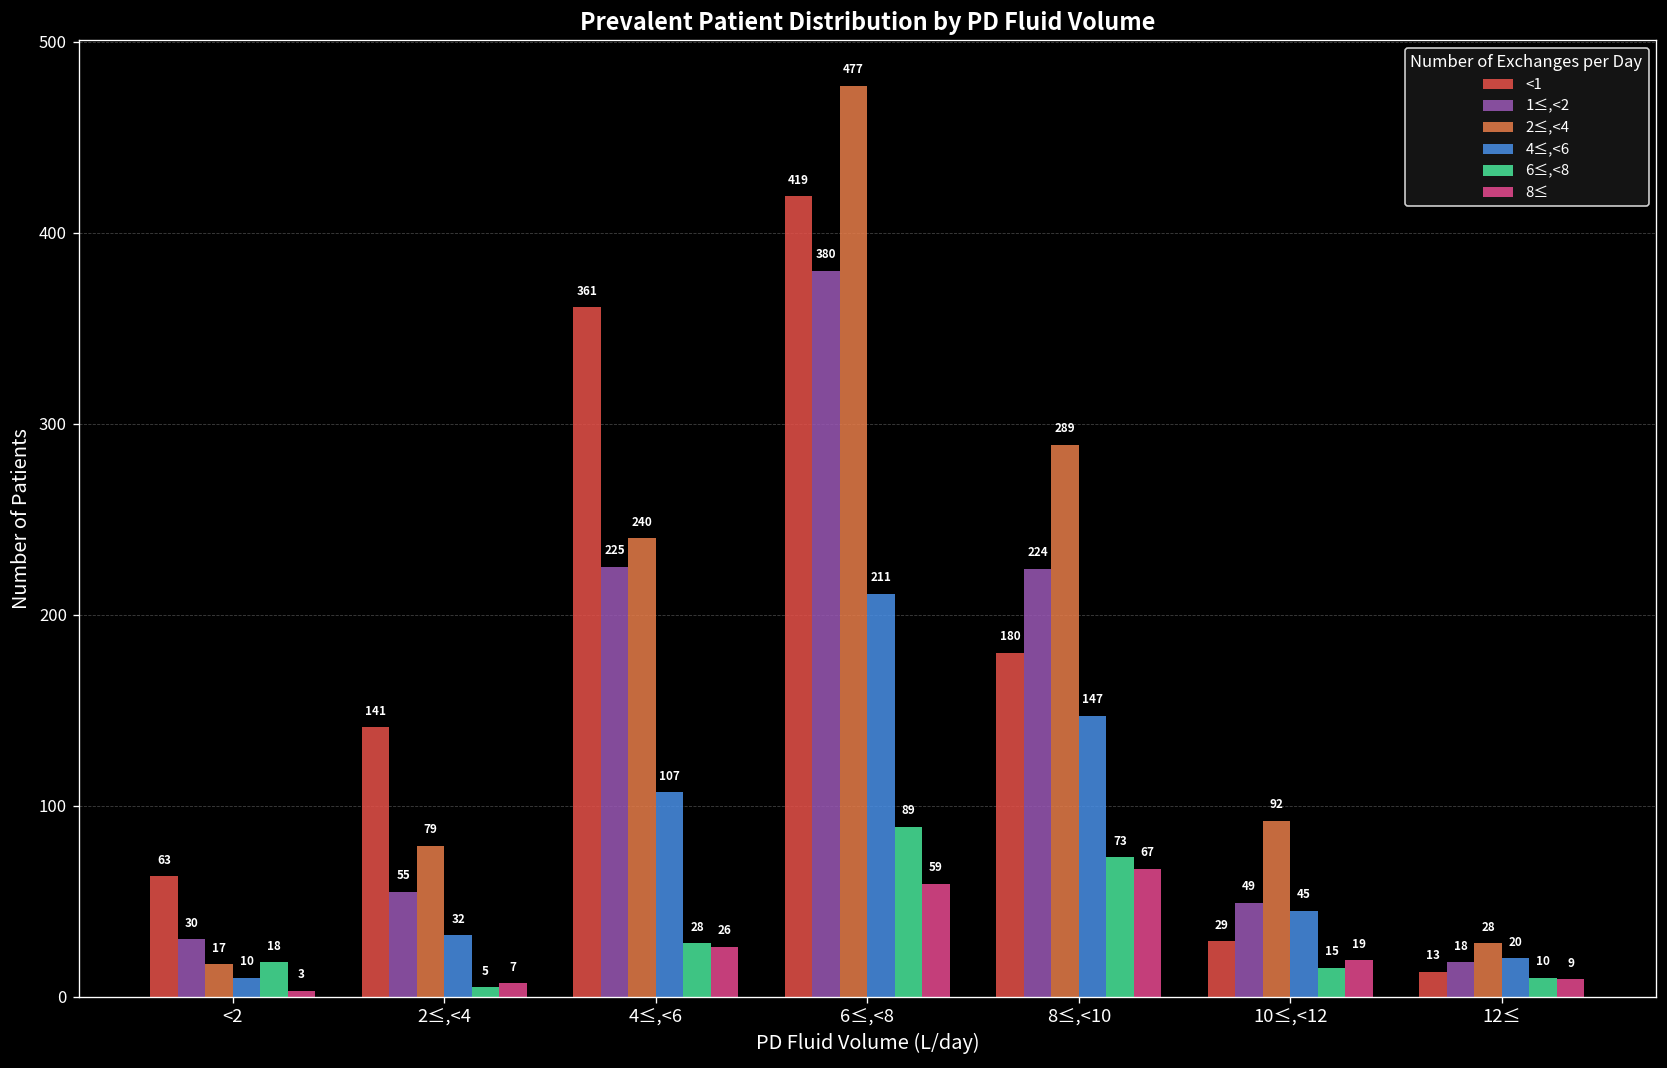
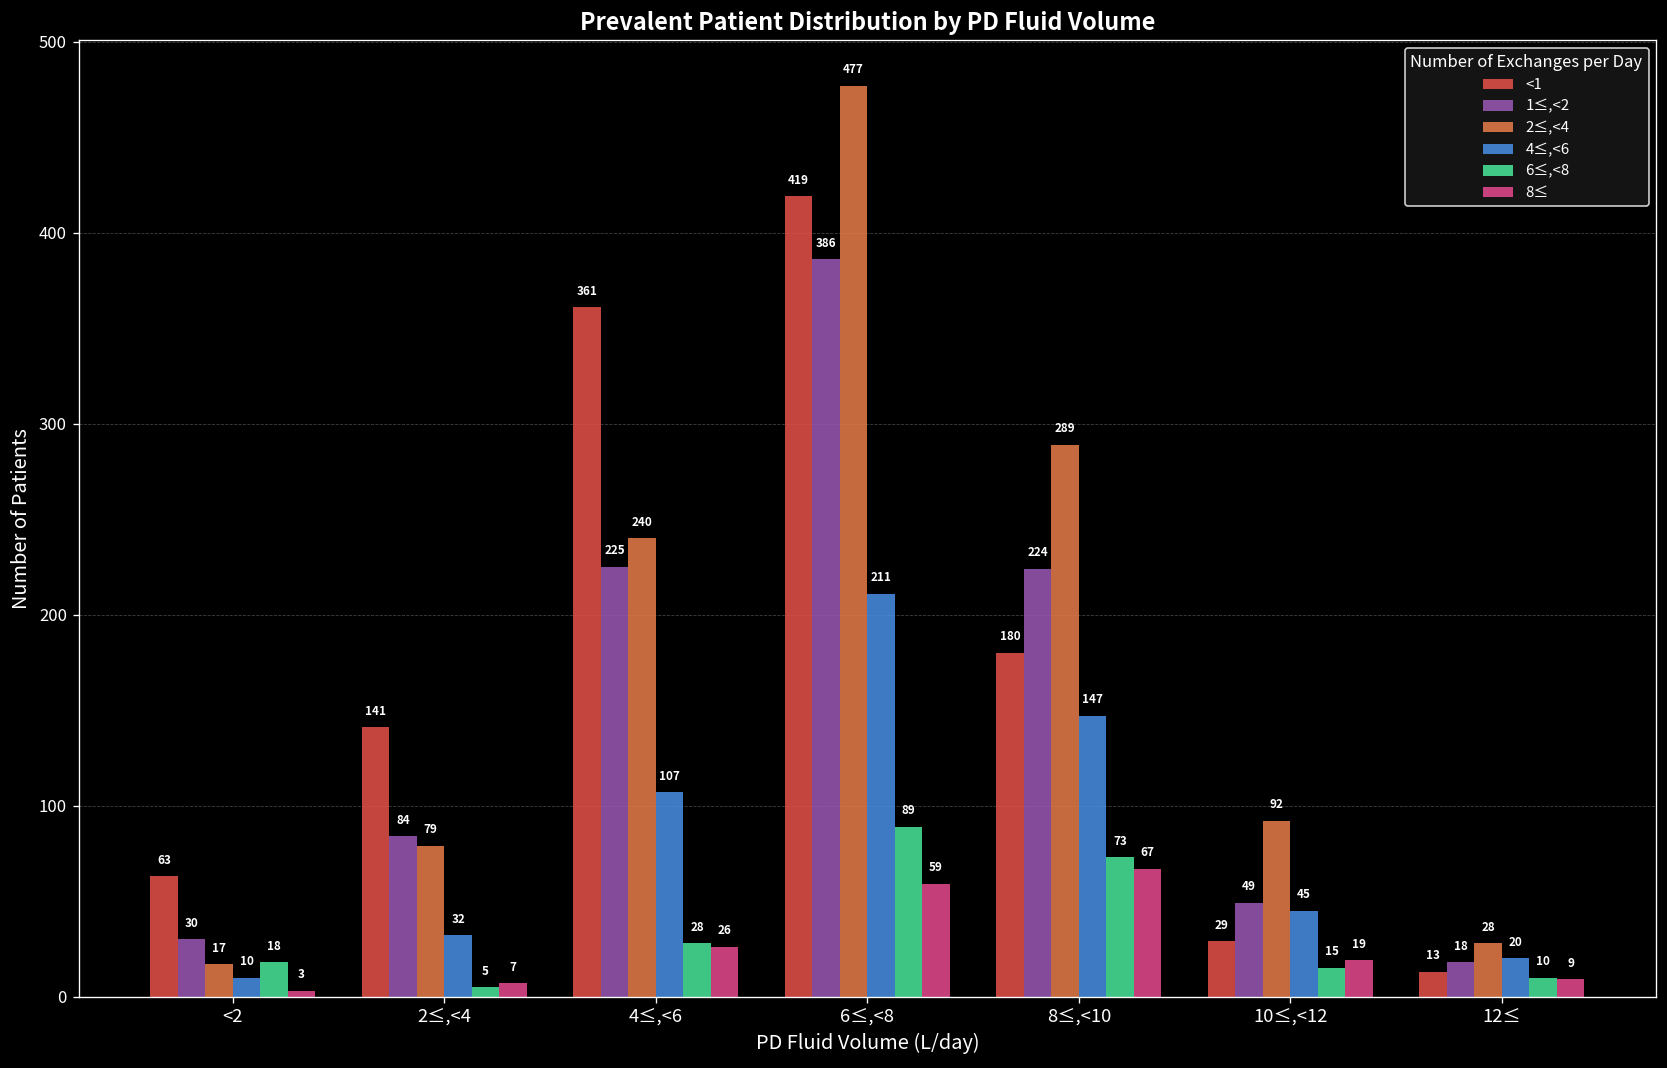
  {
    "1≤,<2": {
      "<2": 30,
-     "2≤,<4": 55,
+     "2≤,<4": 84,
      "4≤,<6": 225,
-     "6≤,<8": 380,
+     "6≤,<8": 386,
      "8≤,<10": 224,
      "10≤,<12": 49,
      "12≤": 18
    },
    "4≤,<6": {
      "<2": 10,
      "2≤,<4": 32,
      "4≤,<6": 107,
      "6≤,<8": 211,
      "8≤,<10": 147,
      "10≤,<12": 45,
      "12≤": 20
    },
    "6≤,<8": {
      "<2": 18,
      "2≤,<4": 5,
      "4≤,<6": 28,
      "6≤,<8": 89,
      "8≤,<10": 73,
      "10≤,<12": 15,
      "12≤": 10
    },
    "8≤": {
      "<2": 3,
      "2≤,<4": 7,
      "4≤,<6": 26,
      "6≤,<8": 59,
      "8≤,<10": 67,
      "10≤,<12": 19,
      "12≤": 9
    }
  }
